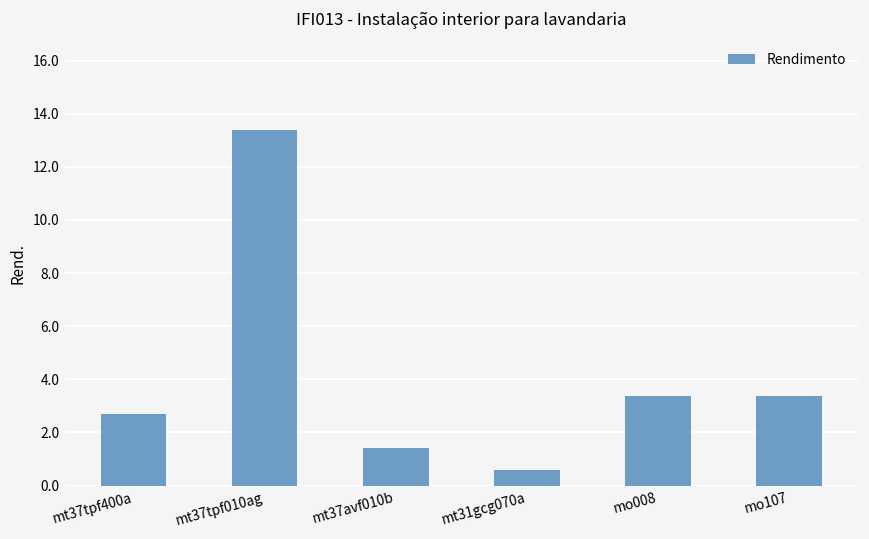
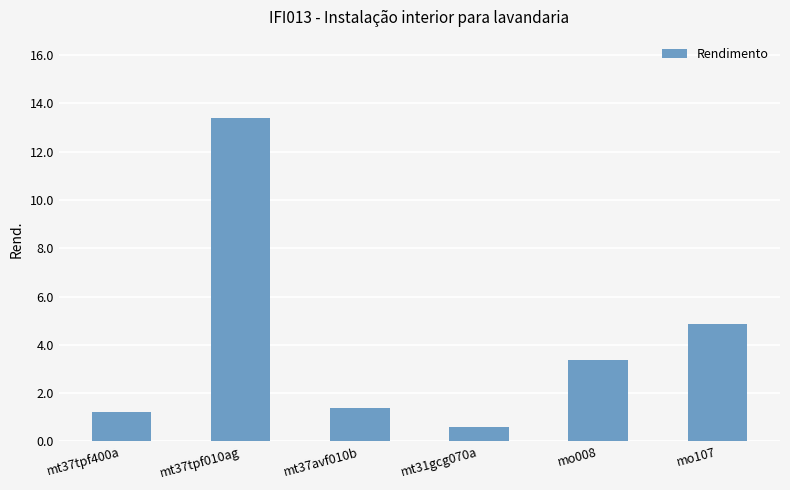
  {
-   "mt37tpf400a": 2.7,
+   "mt37tpf400a": 1.2,
    "mt37tpf010ag": 13.4,
    "mt37avf010b": 1.4,
    "mt31gcg070a": 0.6,
    "mo008": 3.4,
-   "mo107": 3.4
+   "mo107": 4.9
  }
